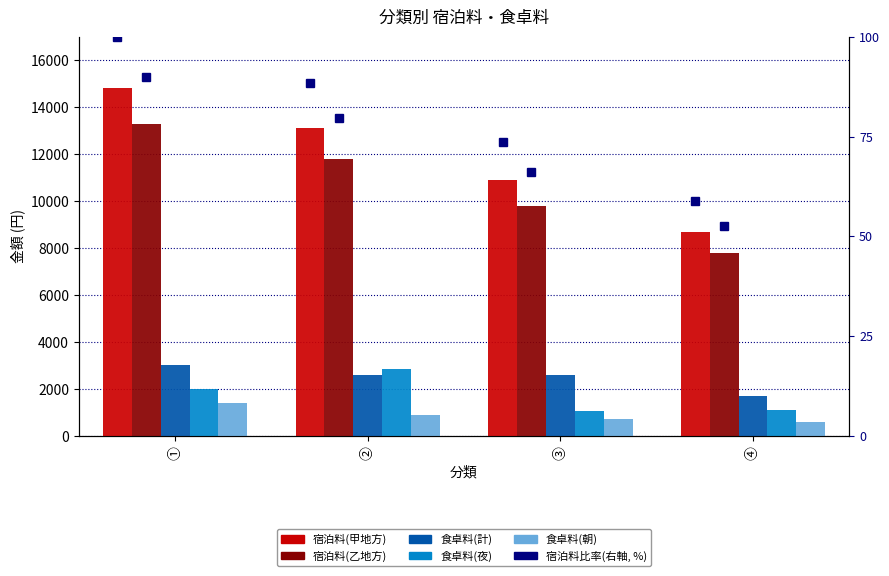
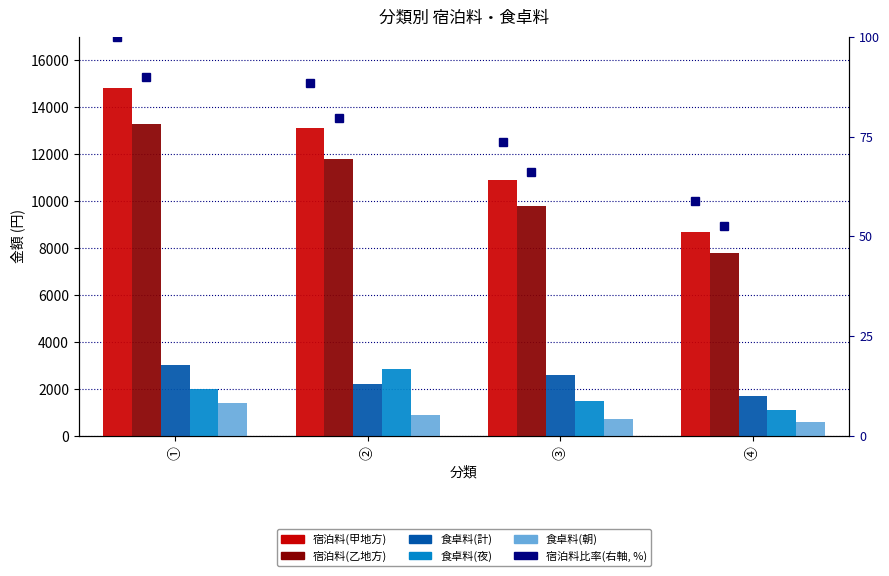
  {
    "宿泊料(甲地方)": {
      "①": 14800,
      "②": 13100,
      "③": 10900,
      "④": 8700
    },
    "宿泊料(乙地方)": {
      "①": 13300,
      "②": 11800,
      "③": 9800,
      "④": 7800
    },
    "食卓料(計)": {
      "①": 3000,
-     "②": 2600,
+     "②": 2200,
      "③": 2600,
      "④": 1700
    },
    "食卓料(夜)": {
      "①": 2000,
      "②": 2800,
-     "③": 1100,
+     "③": 1500,
      "④": 1100
    },
    "食卓料(朝)": {
      "①": 1400,
      "②": 900,
      "③": 700,
      "④": 600
    }
  }
